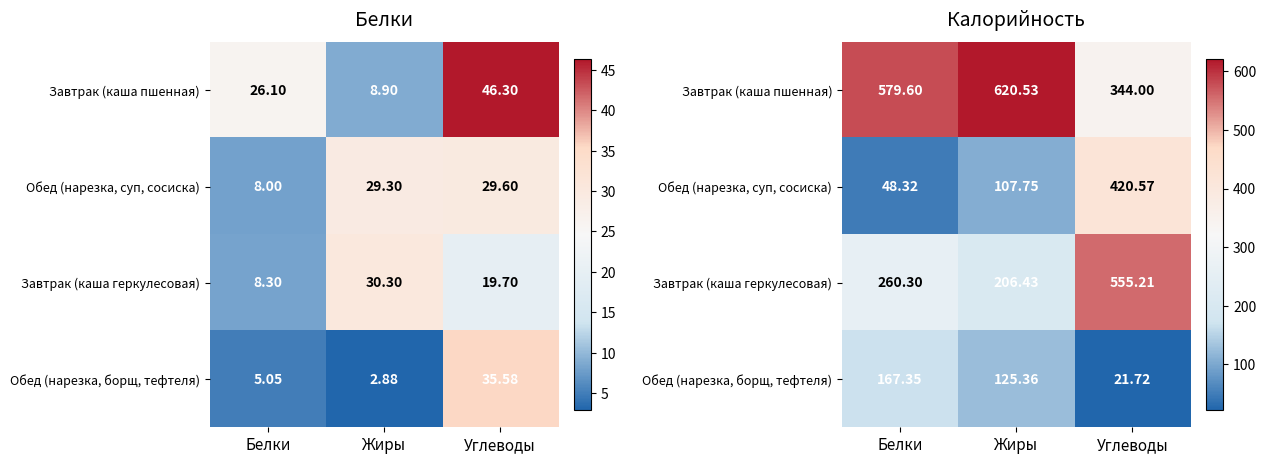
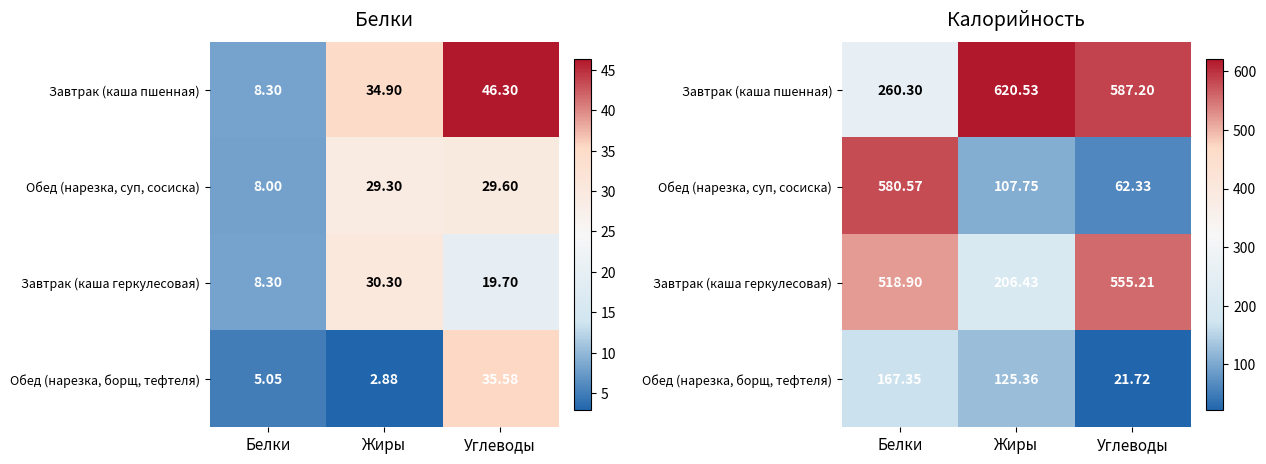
  {
    "Белки": {
      "Завтрак (каша пшенная)": {
-       "Белки": 26.10,
-       "Жиры": 8.90,
+       "Белки": 8.30,
+       "Жиры": 34.90,
        "Углеводы": 46.30
      },
      "Обед (нарезка, суп, сосиска)": {
        "Белки": 8.00,
        "Жиры": 29.30,
        "Углеводы": 29.60
      },
      "Завтрак (каша геркулесовая)": {
        "Белки": 8.30,
        "Жиры": 30.30,
        "Углеводы": 19.70
      },
      "Обед (нарезка, борщ, тефтеля)": {
        "Белки": 5.05,
        "Жиры": 2.88,
        "Углеводы": 35.58
      }
    },
    "Калорийность": {
      "Завтрак (каша пшенная)": {
-       "Белки": 579.60,
+       "Белки": 260.30,
        "Жиры": 620.53,
-       "Углеводы": 344.00
+       "Углеводы": 587.20
      },
      "Обед (нарезка, суп, сосиска)": {
-       "Белки": 48.32,
+       "Белки": 580.57,
        "Жиры": 107.75,
-       "Углеводы": 420.57
+       "Углеводы": 62.33
      },
      "Завтрак (каша геркулесовая)": {
-       "Белки": 260.30,
+       "Белки": 518.90,
        "Углеводы": 555.21
      },
      "Обед (нарезка, борщ, тефтеля)": {
        "Белки": 167.35,
        "Жиры": 125.36,
        "Углеводы": 21.72
      }
    }
  }
